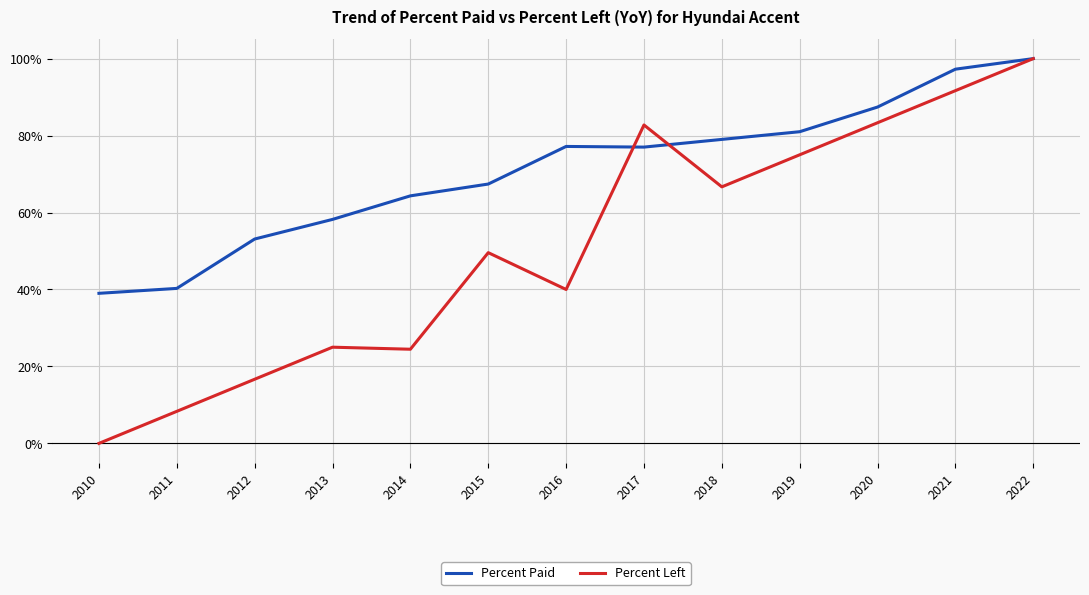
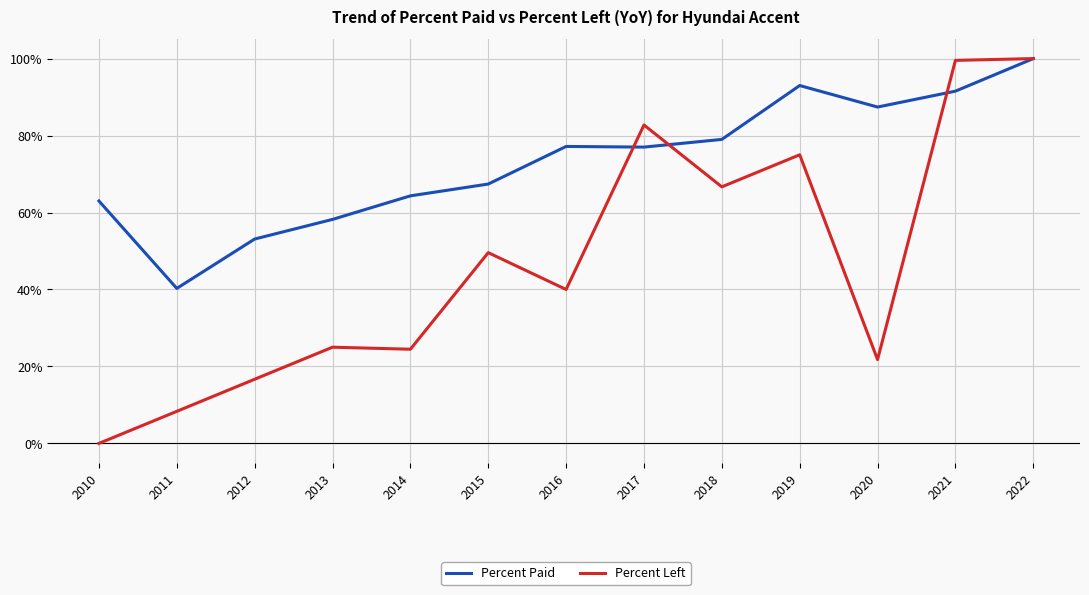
  {
    "Percent Paid": {
-     "2010": "39%",
+     "2010": "63%",
      "2011": "40%",
      "2012": "53%",
      "2013": "58%",
      "2014": "64%",
      "2015": "67%",
      "2016": "77%",
      "2017": "77%",
      "2018": "79%",
-     "2019": "81%",
+     "2019": "93%",
      "2020": "87%",
-     "2021": "97%"
+     "2021": "92%"
    },
    "Percent Left": {
      "2010": "0%",
      "2011": "8%",
      "2012": "17%",
      "2013": "25%",
      "2014": "24%",
      "2015": "50%",
      "2016": "40%",
      "2017": "83%",
      "2018": "67%",
      "2019": "75%",
-     "2020": "83%",
-     "2021": "92%"
+     "2020": "22%",
+     "2021": "100%"
    }
  }
